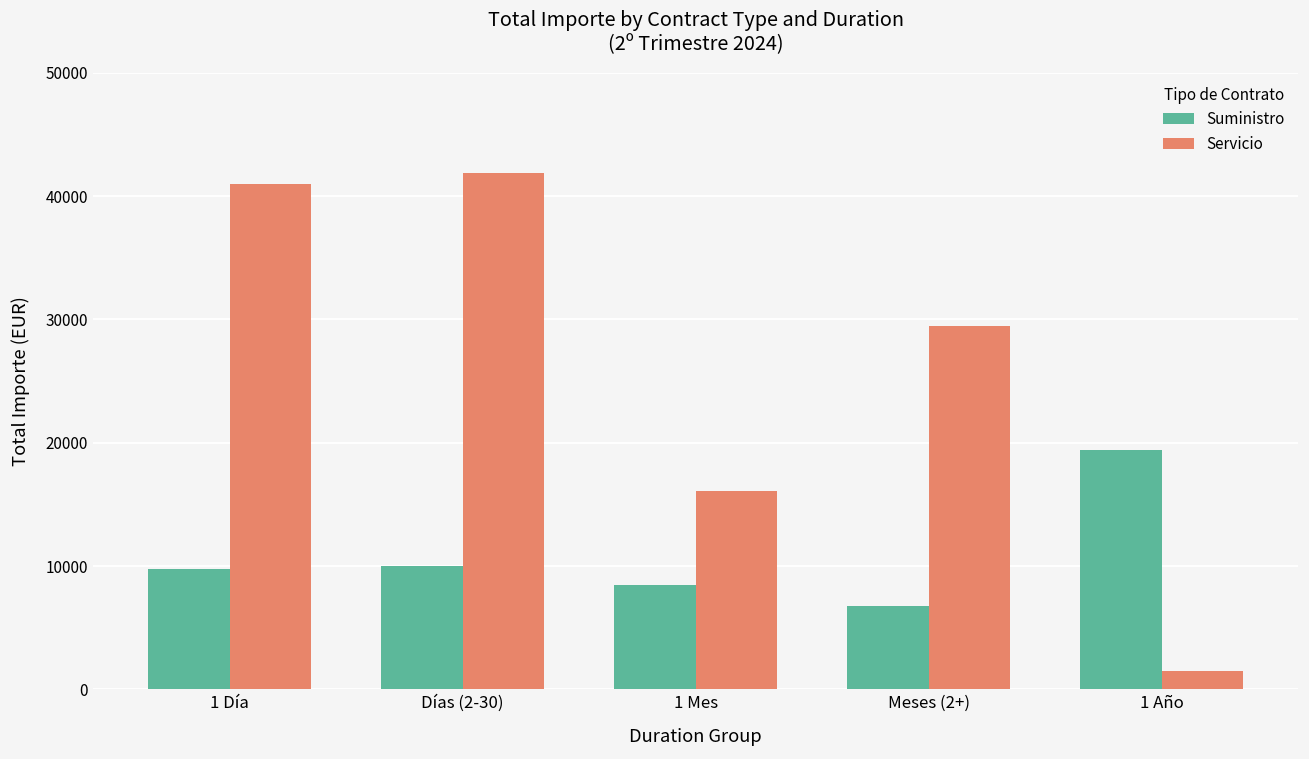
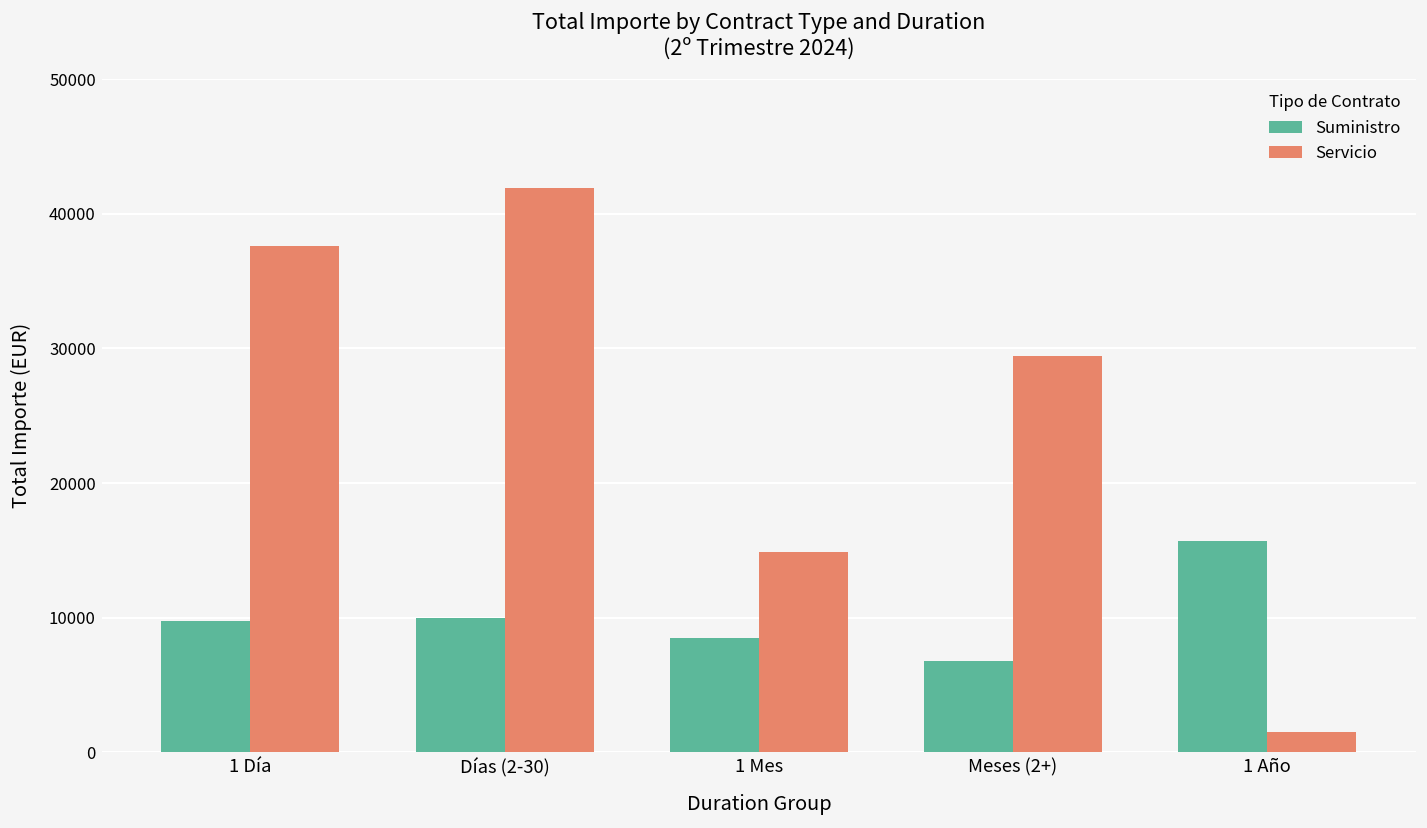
  {
    "Suministro": {
      "1 Día": 9800,
      "Días (2-30)": 10000,
      "1 Mes": 8500,
      "Meses (2+)": 6800,
-     "1 Año": 19400
+     "1 Año": 15700
    },
    "Servicio": {
-     "1 Día": 41000,
+     "1 Día": 37600,
      "Días (2-30)": 41900,
-     "1 Mes": 16000,
+     "1 Mes": 14900,
      "Meses (2+)": 29400,
      "1 Año": 1500
    }
  }
